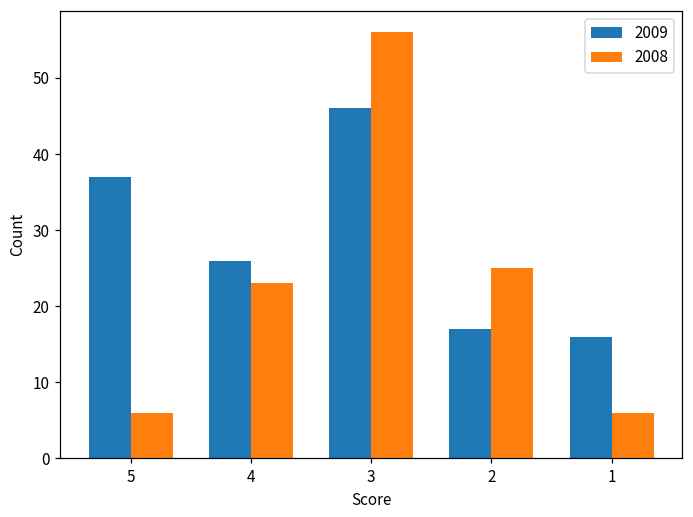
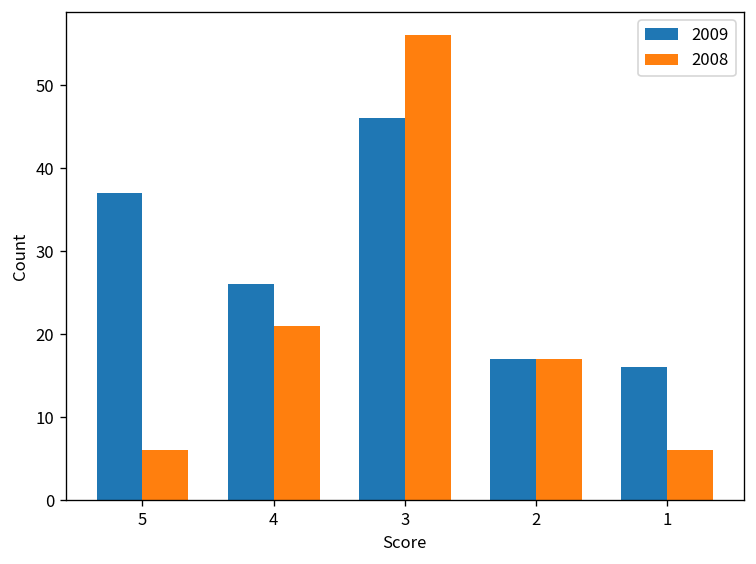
  {
    "2009": {
      "5": 37,
      "4": 26,
      "3": 46,
      "2": 17,
      "1": 16
    },
    "2008": {
      "5": 6,
-     "4": 23,
+     "4": 21,
      "3": 56,
-     "2": 25,
+     "2": 17,
      "1": 6
    }
  }
